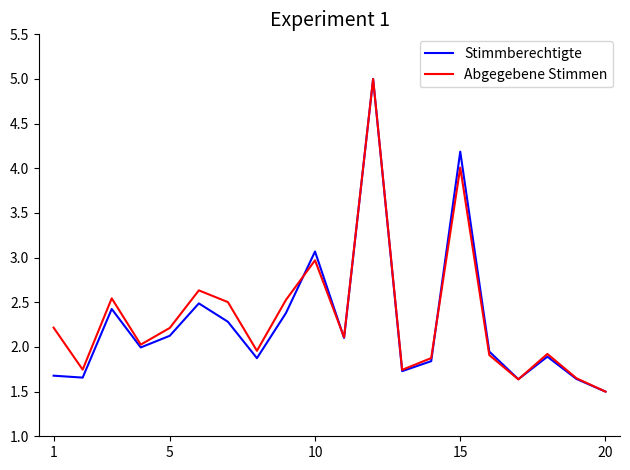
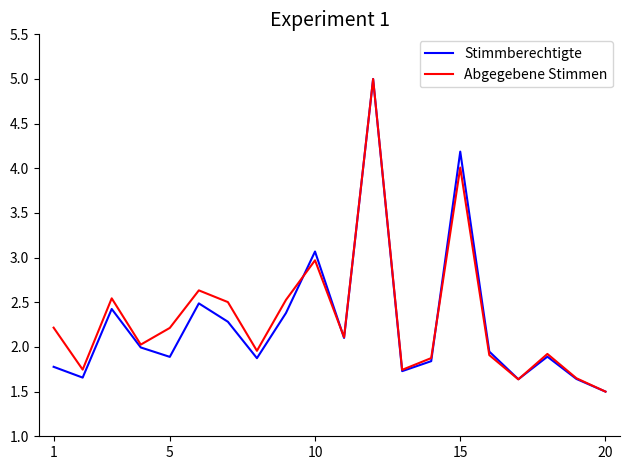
  {
    "Stimmberechtigte": {
-     "1": 1.7,
-     "5": 2.1,
+     "1": 1.8,
+     "5": 1.9,
      "10": 3.1,
      "15": 4.2
    },
    "Abgegebene Stimmen": {
      "1": 2.2,
      "5": 2.2,
      "10": 3.0,
      "15": 4.0
    }
  }
